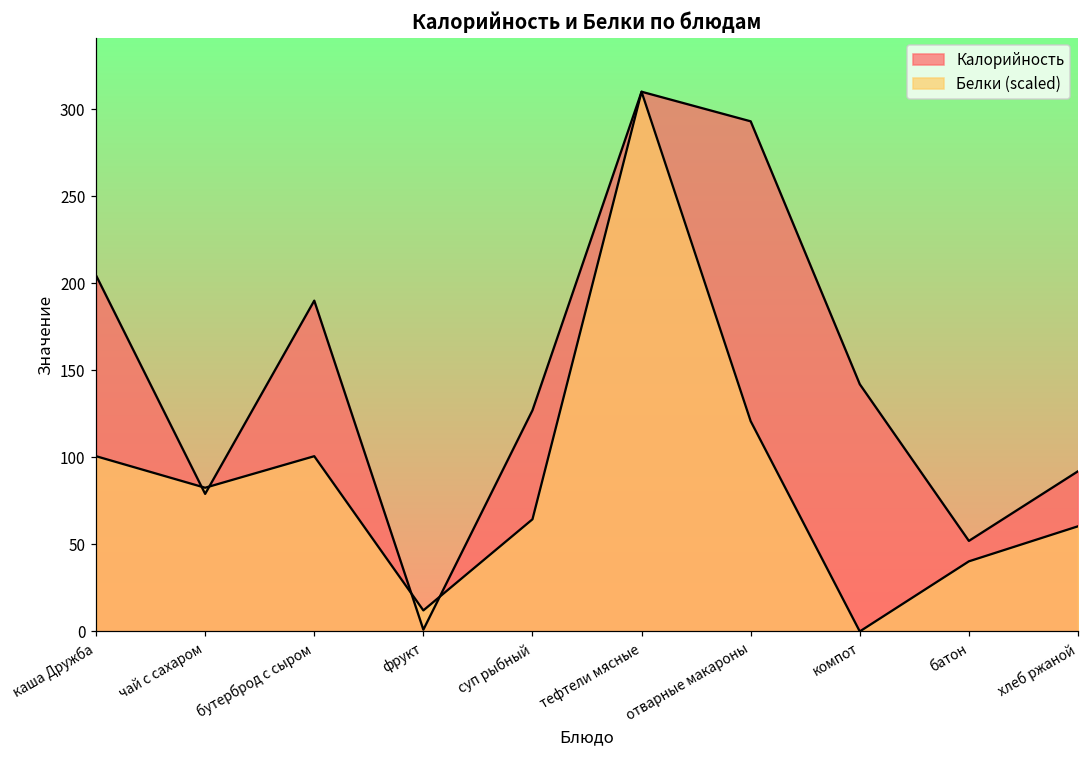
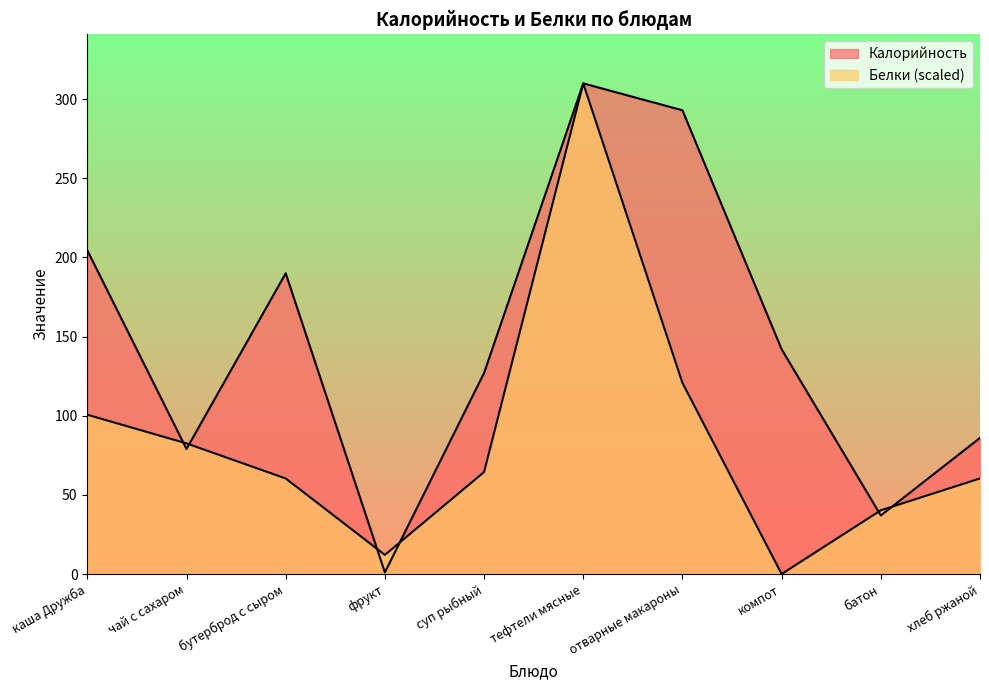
  {
    "Калорийность": {
      "каша Дружба": 205,
      "чай с сахаром": 79,
      "бутерброд с сыром": 190,
      "фрукт": 1,
      "суп рыбный": 127,
      "отварные макароны": 293,
      "компот": 142,
-     "батон": 52,
-     "хлеб ржаной": 92
+     "батон": 37,
+     "хлеб ржаной": 86
    },
    "Белки (scaled)": {
      "каша Дружба": 101,
      "чай с сахаром": 83,
-     "бутерброд с сыром": 101,
+     "бутерброд с сыром": 60,
      "фрукт": 12,
      "суп рыбный": 64,
      "отварные макароны": 121,
      "компот": 0,
      "батон": 40,
      "хлеб ржаной": 60
    }
  }
